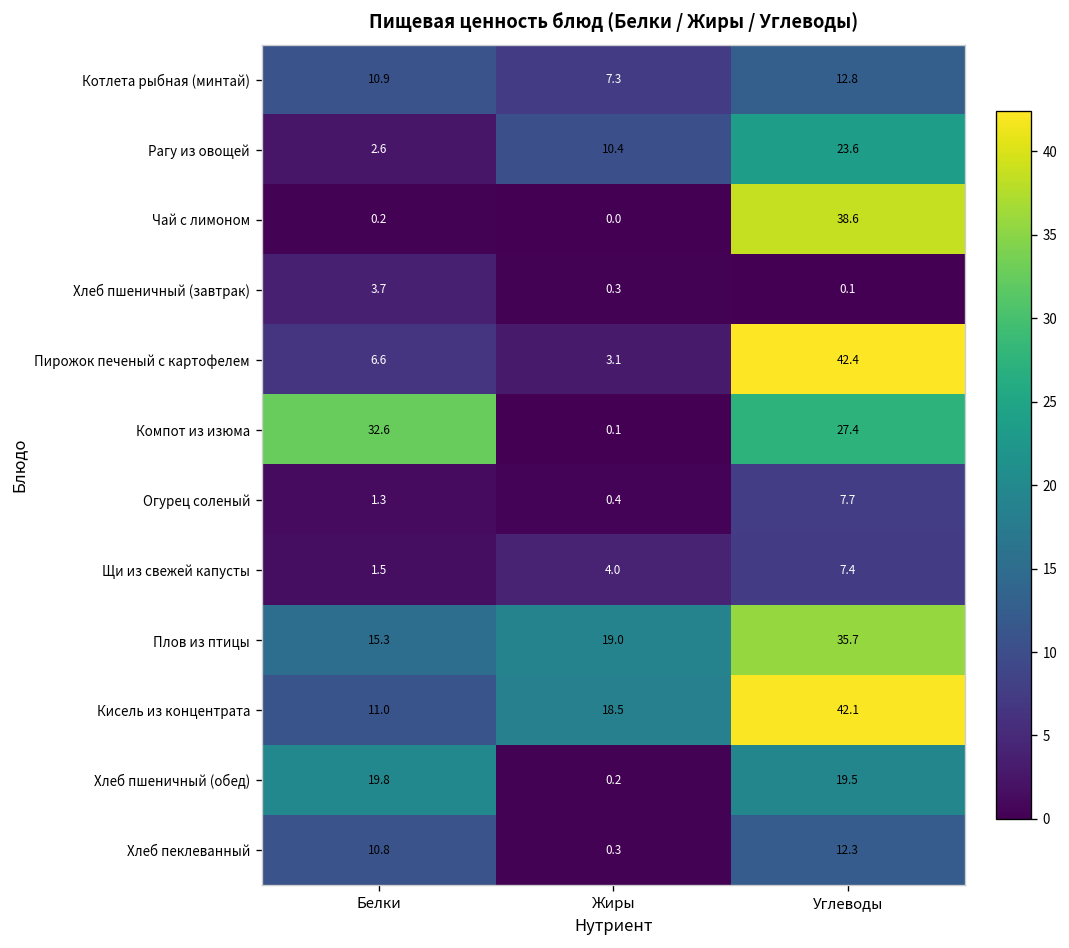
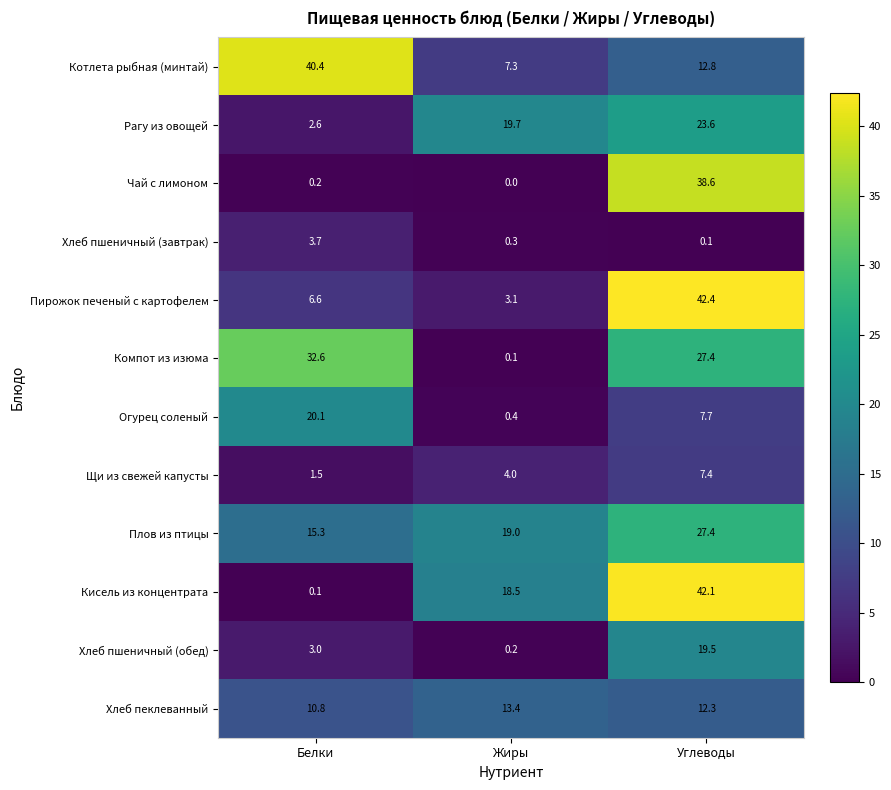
  {
    "Котлета рыбная (минтай)": {
-     "Белки": 10.9,
+     "Белки": 40.4,
      "Жиры": 7.3,
      "Углеводы": 12.8
    },
    "Рагу из овощей": {
      "Белки": 2.6,
-     "Жиры": 10.4,
+     "Жиры": 19.7,
      "Углеводы": 23.6
    },
    "Чай с лимоном": {
      "Белки": 0.2,
      "Жиры": 0.0,
      "Углеводы": 38.6
    },
    "Хлеб пшеничный (завтрак)": {
      "Белки": 3.7,
      "Жиры": 0.3,
      "Углеводы": 0.1
    },
    "Пирожок печеный с картофелем": {
      "Белки": 6.6,
      "Жиры": 3.1,
      "Углеводы": 42.4
    },
    "Компот из изюма": {
      "Белки": 32.6,
      "Жиры": 0.1,
      "Углеводы": 27.4
    },
    "Огурец соленый": {
-     "Белки": 1.3,
+     "Белки": 20.1,
      "Жиры": 0.4,
      "Углеводы": 7.7
    },
    "Щи из свежей капусты": {
      "Белки": 1.5,
      "Жиры": 4.0,
      "Углеводы": 7.4
    },
    "Плов из птицы": {
      "Белки": 15.3,
      "Жиры": 19.0,
-     "Углеводы": 35.7
+     "Углеводы": 27.4
    },
    "Кисель из концентрата": {
-     "Белки": 11.0,
+     "Белки": 0.1,
      "Жиры": 18.5,
      "Углеводы": 42.1
    },
    "Хлеб пшеничный (обед)": {
-     "Белки": 19.8,
+     "Белки": 3.0,
      "Жиры": 0.2,
      "Углеводы": 19.5
    },
    "Хлеб пеклеванный": {
      "Белки": 10.8,
-     "Жиры": 0.3,
+     "Жиры": 13.4,
      "Углеводы": 12.3
    }
  }
